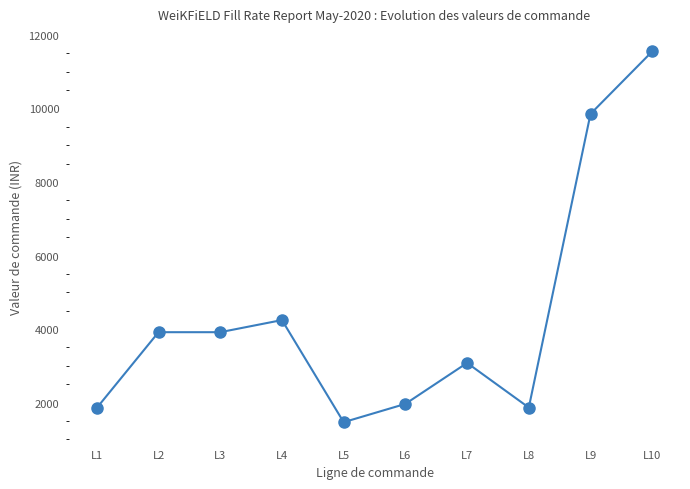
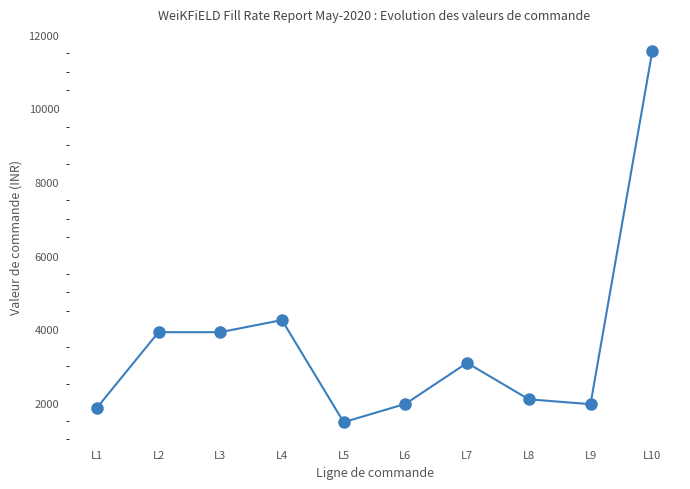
  {
    "L1": 1900,
    "L2": 3900,
    "L3": 3900,
    "L4": 4200,
    "L5": 1500,
    "L6": 2000,
    "L7": 3100,
-   "L8": 1900,
-   "L9": 9900,
+   "L8": 2100,
+   "L9": 2000,
    "L10": 11600
  }
